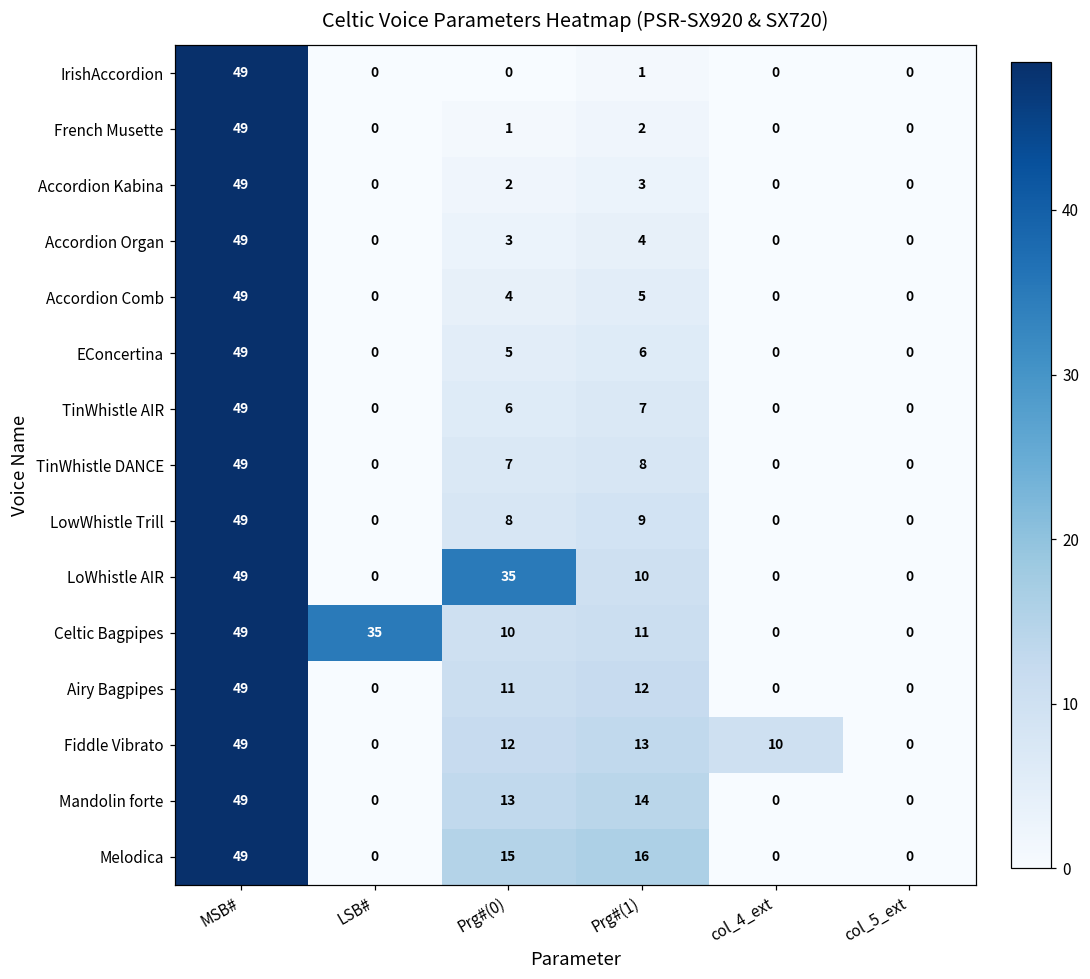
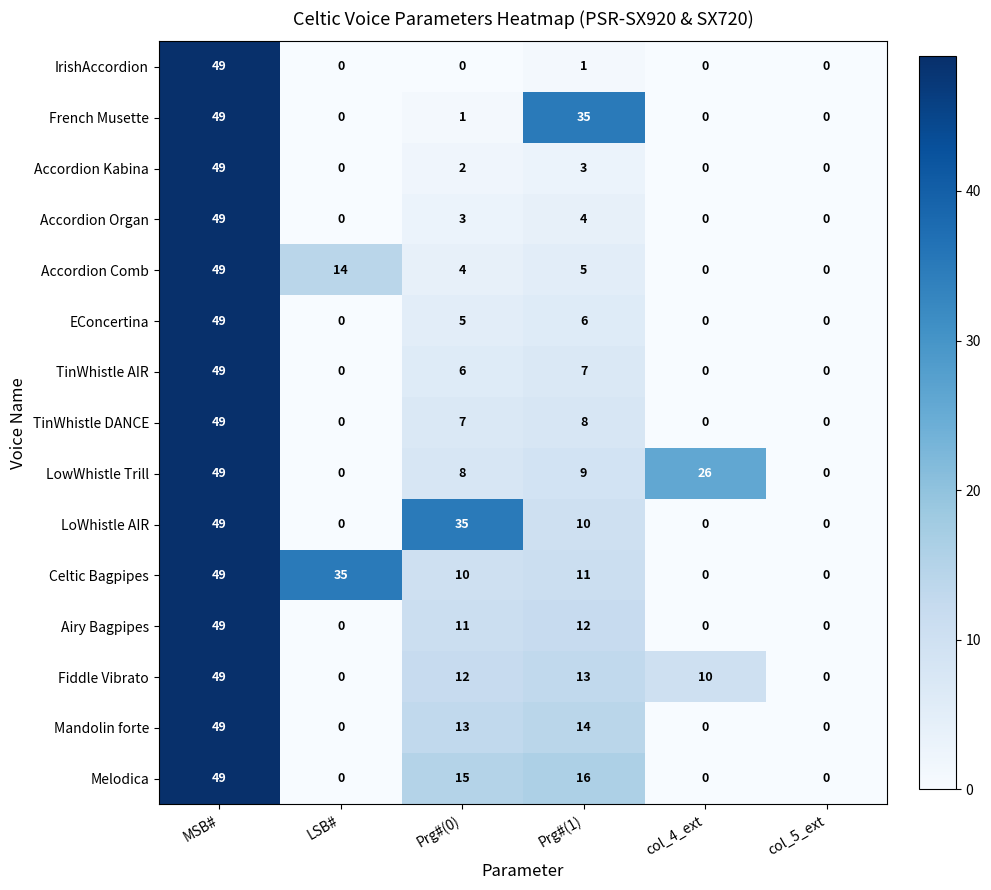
  {
    "IrishAccordion": {
      "MSB#": 49,
      "LSB#": 0,
      "Prg#(0)": 0,
      "Prg#(1)": 1,
      "col_4_ext": 0,
      "col_5_ext": 0
    },
    "French Musette": {
      "MSB#": 49,
      "LSB#": 0,
      "Prg#(0)": 1,
-     "Prg#(1)": 2,
+     "Prg#(1)": 35,
      "col_4_ext": 0,
      "col_5_ext": 0
    },
    "Accordion Kabina": {
      "MSB#": 49,
      "LSB#": 0,
      "Prg#(0)": 2,
      "Prg#(1)": 3,
      "col_4_ext": 0,
      "col_5_ext": 0
    },
    "Accordion Organ": {
      "MSB#": 49,
      "LSB#": 0,
      "Prg#(0)": 3,
      "Prg#(1)": 4,
      "col_4_ext": 0,
      "col_5_ext": 0
    },
    "Accordion Comb": {
      "MSB#": 49,
-     "LSB#": 0,
+     "LSB#": 14,
      "Prg#(0)": 4,
      "Prg#(1)": 5,
      "col_4_ext": 0,
      "col_5_ext": 0
    },
    "EConcertina": {
      "MSB#": 49,
      "LSB#": 0,
      "Prg#(0)": 5,
      "Prg#(1)": 6,
      "col_4_ext": 0,
      "col_5_ext": 0
    },
    "TinWhistle AIR": {
      "MSB#": 49,
      "LSB#": 0,
      "Prg#(0)": 6,
      "Prg#(1)": 7,
      "col_4_ext": 0,
      "col_5_ext": 0
    },
    "TinWhistle DANCE": {
      "MSB#": 49,
      "LSB#": 0,
      "Prg#(0)": 7,
      "Prg#(1)": 8,
      "col_4_ext": 0,
      "col_5_ext": 0
    },
    "LowWhistle Trill": {
      "MSB#": 49,
      "LSB#": 0,
      "Prg#(0)": 8,
      "Prg#(1)": 9,
-     "col_4_ext": 0,
+     "col_4_ext": 26,
      "col_5_ext": 0
    },
    "LoWhistle AIR": {
      "MSB#": 49,
      "LSB#": 0,
      "Prg#(0)": 35,
      "Prg#(1)": 10,
      "col_4_ext": 0,
      "col_5_ext": 0
    },
    "Celtic Bagpipes": {
      "MSB#": 49,
      "LSB#": 35,
      "Prg#(0)": 10,
      "Prg#(1)": 11,
      "col_4_ext": 0,
      "col_5_ext": 0
    },
    "Airy Bagpipes": {
      "MSB#": 49,
      "LSB#": 0,
      "Prg#(0)": 11,
      "Prg#(1)": 12,
      "col_4_ext": 0,
      "col_5_ext": 0
    },
    "Fiddle Vibrato": {
      "MSB#": 49,
      "LSB#": 0,
      "Prg#(0)": 12,
      "Prg#(1)": 13,
      "col_4_ext": 10,
      "col_5_ext": 0
    },
    "Mandolin forte": {
      "MSB#": 49,
      "LSB#": 0,
      "Prg#(0)": 13,
      "Prg#(1)": 14,
      "col_4_ext": 0,
      "col_5_ext": 0
    },
    "Melodica": {
      "MSB#": 49,
      "LSB#": 0,
      "Prg#(0)": 15,
      "Prg#(1)": 16,
      "col_4_ext": 0,
      "col_5_ext": 0
    }
  }
